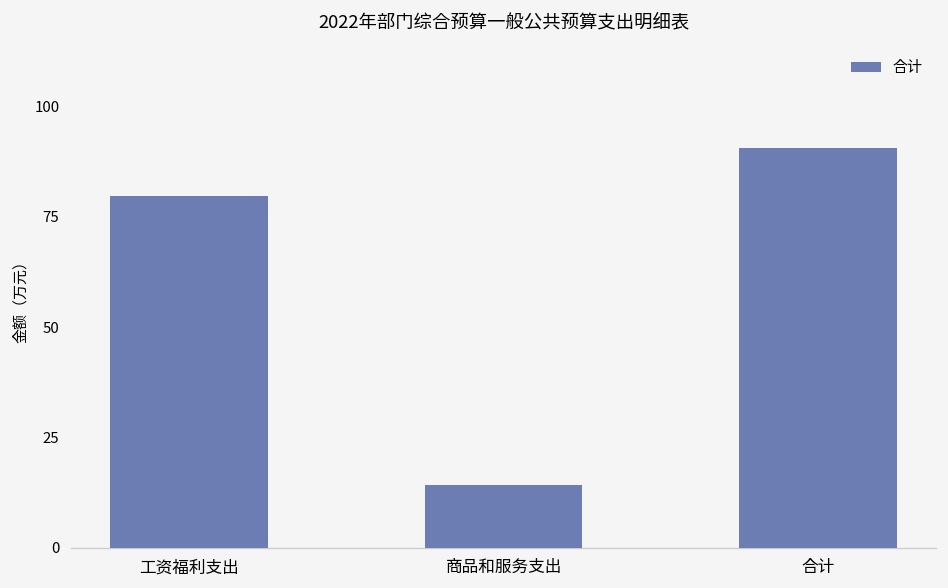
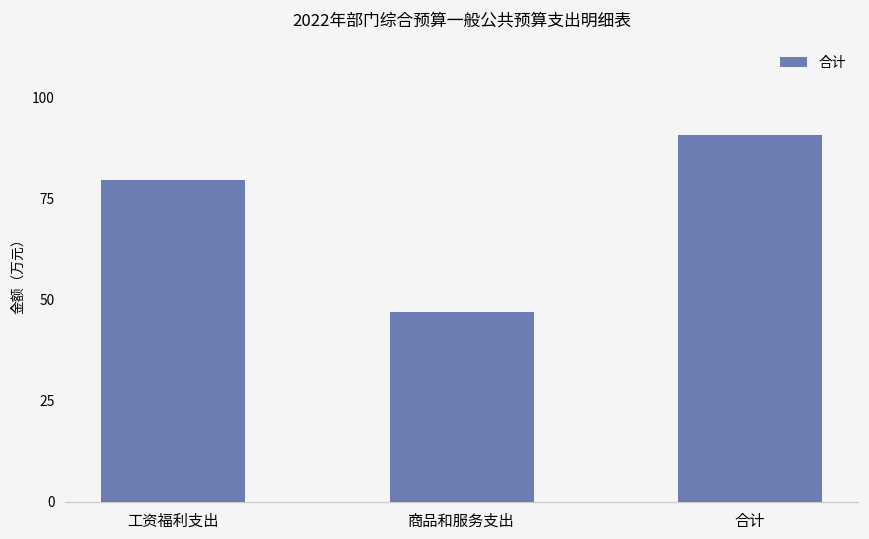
  {
    "工资福利支出": 80,
-   "商品和服务支出": 14,
+   "商品和服务支出": 47,
    "合计": 91
  }
